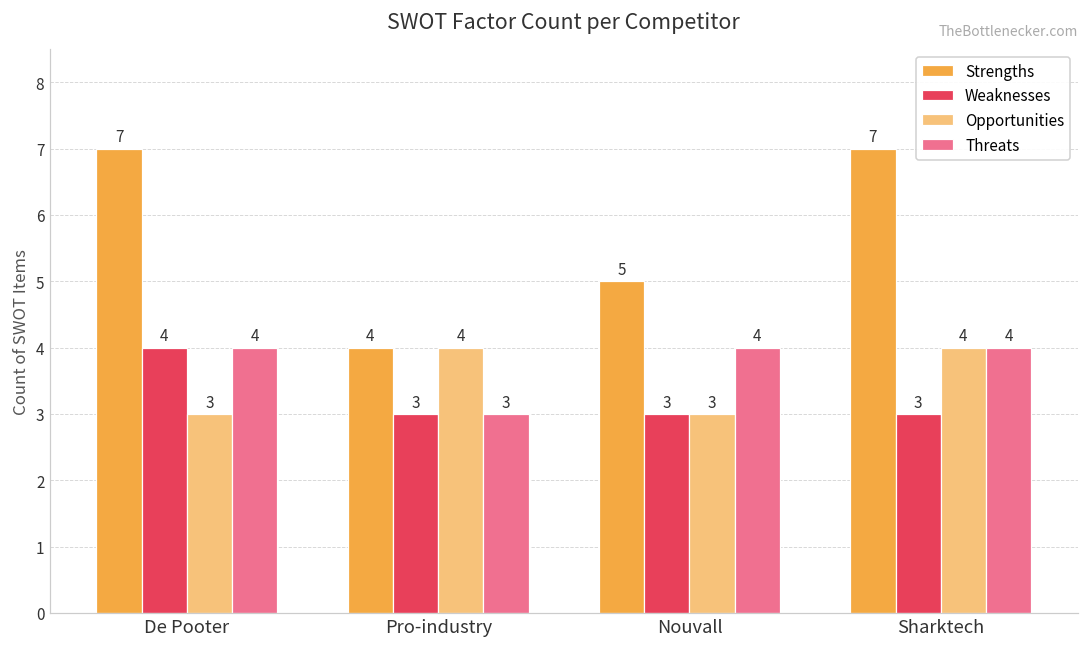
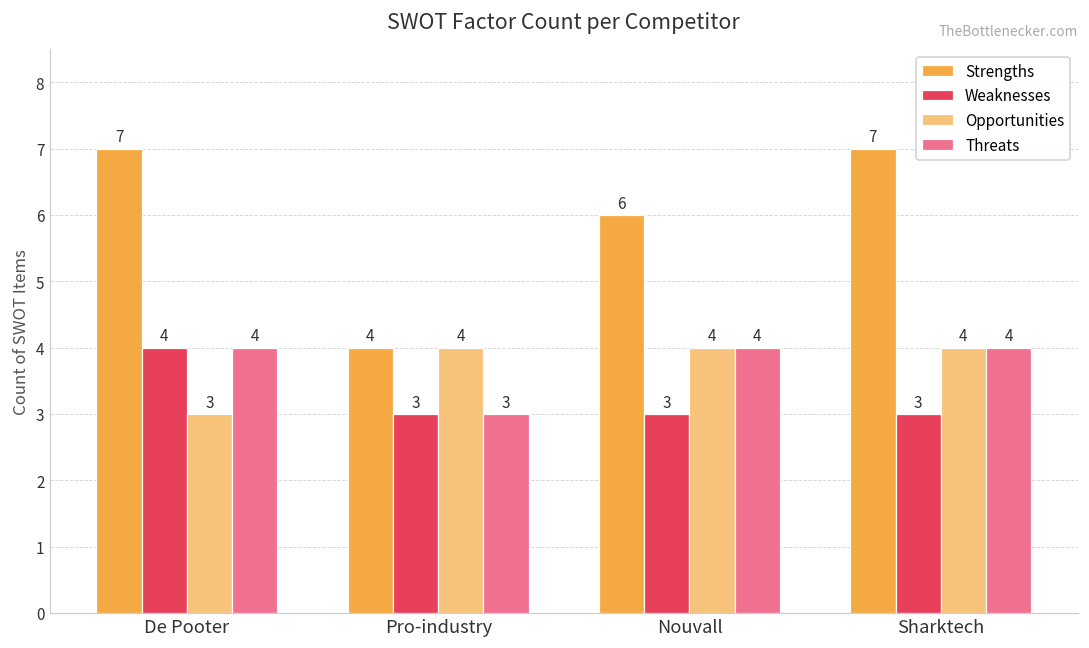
  {
    "Strengths": {
      "De Pooter": 7,
      "Pro-industry": 4,
-     "Nouvall": 5,
+     "Nouvall": 6,
      "Sharktech": 7
    },
    "Weaknesses": {
      "De Pooter": 4,
      "Pro-industry": 3,
      "Nouvall": 3,
      "Sharktech": 3
    },
    "Opportunities": {
      "De Pooter": 3,
      "Pro-industry": 4,
-     "Nouvall": 3,
+     "Nouvall": 4,
      "Sharktech": 4
    },
    "Threats": {
      "De Pooter": 4,
      "Pro-industry": 3,
      "Nouvall": 4,
      "Sharktech": 4
    }
  }
